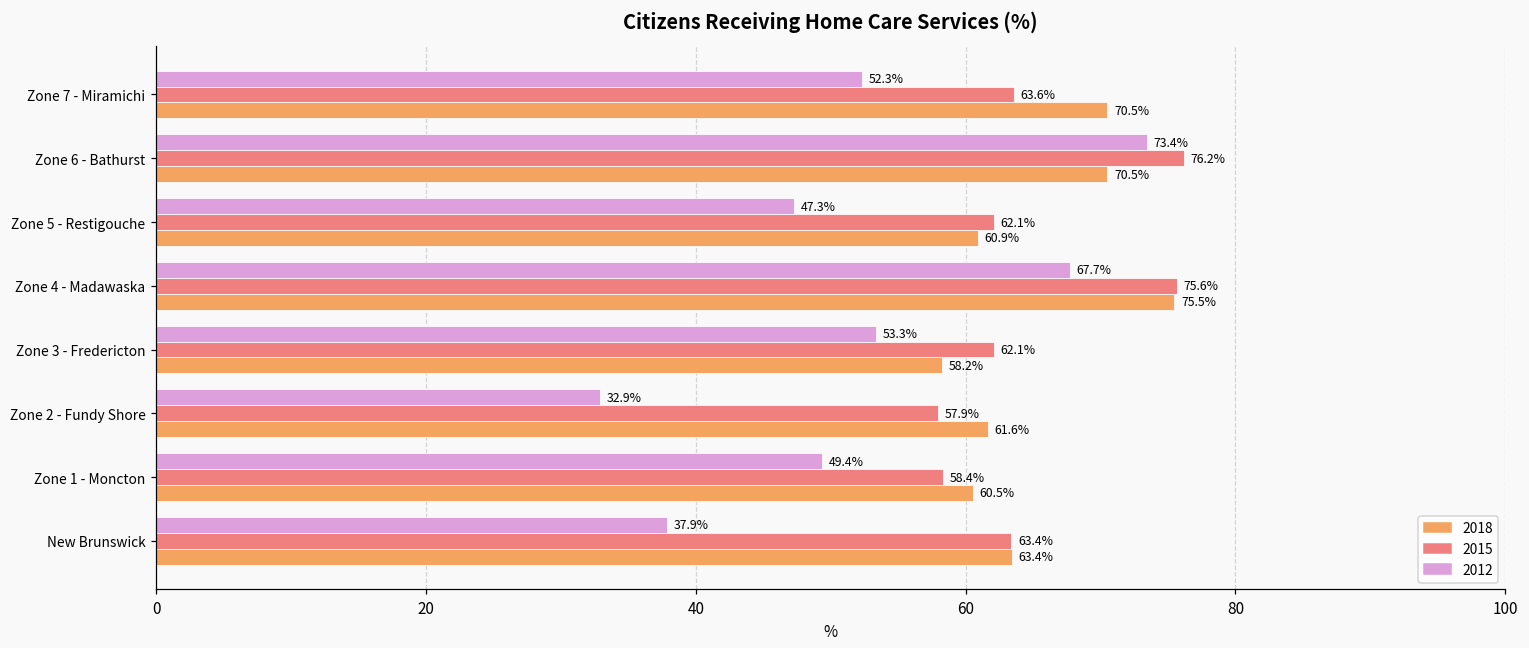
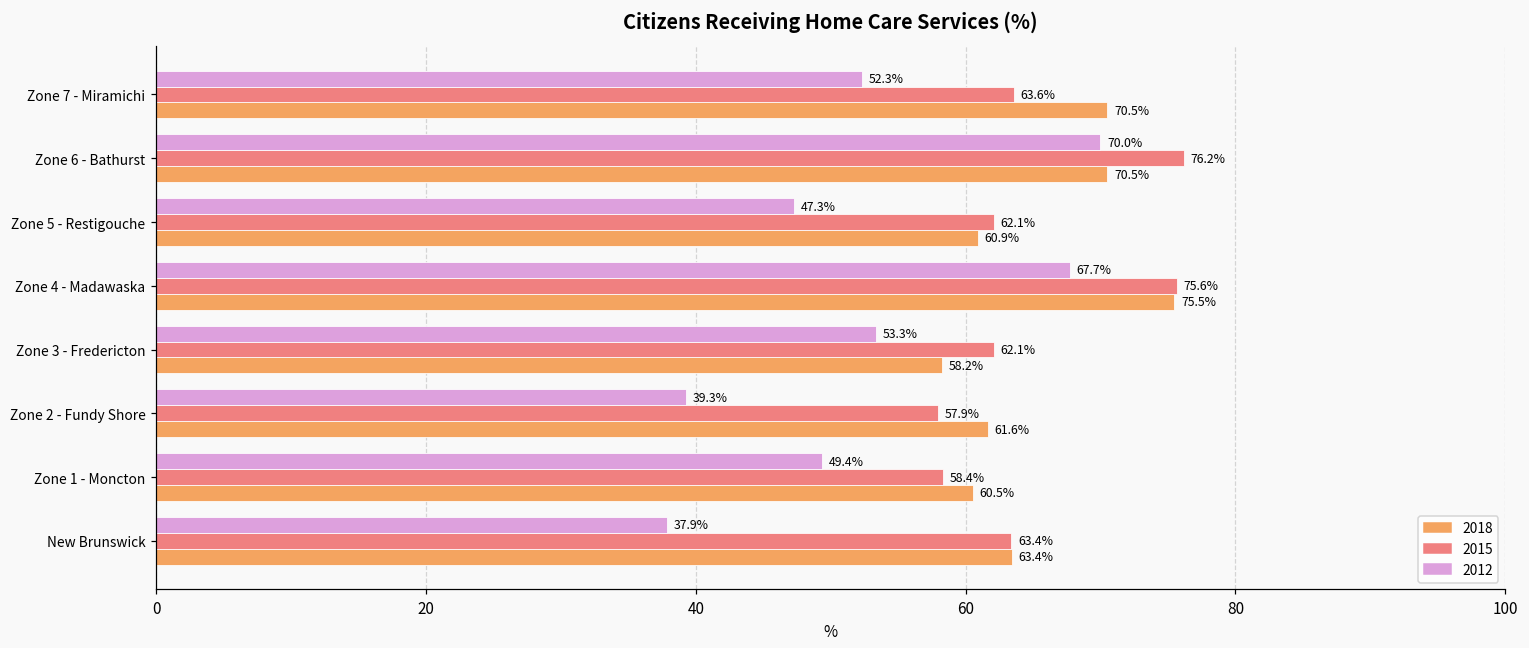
  {
    "2012": {
      "Zone 7 - Miramichi": "52.3%",
-     "Zone 6 - Bathurst": "73.4%",
+     "Zone 6 - Bathurst": "70.0%",
      "Zone 5 - Restigouche": "47.3%",
      "Zone 4 - Madawaska": "67.7%",
      "Zone 3 - Fredericton": "53.3%",
-     "Zone 2 - Fundy Shore": "32.9%",
+     "Zone 2 - Fundy Shore": "39.3%",
      "Zone 1 - Moncton": "49.4%",
      "New Brunswick": "37.9%"
    }
  }
